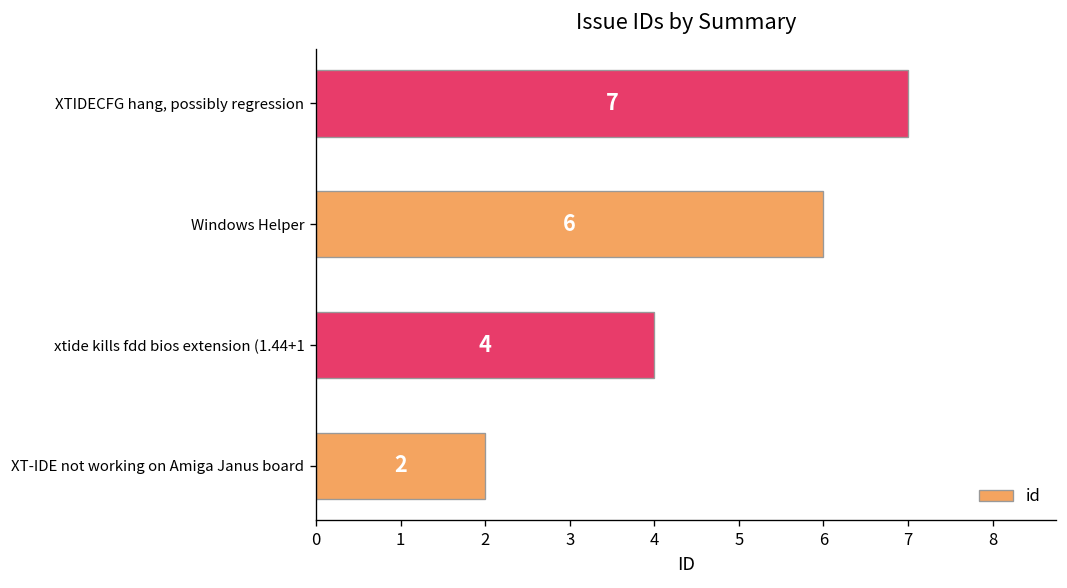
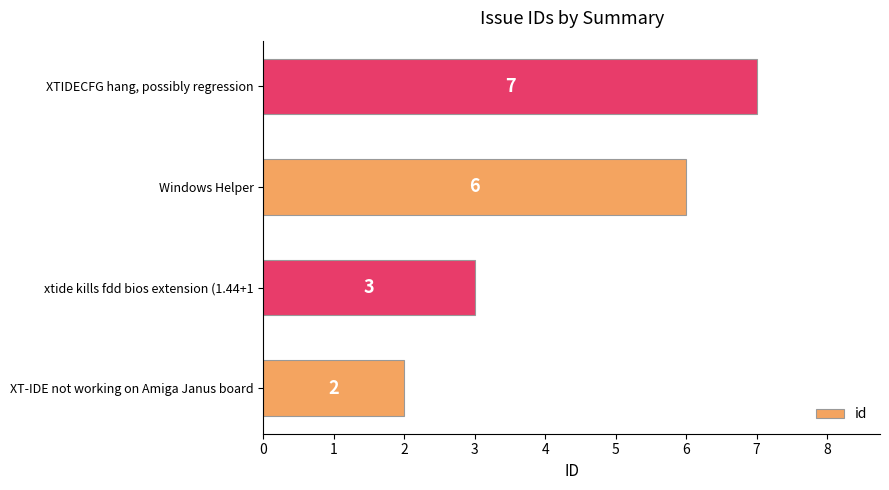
  {
    "XTIDECFG hang, possibly regression": 7,
    "Windows Helper": 6,
-   "xtide kills fdd bios extension (1.44+1": 4,
+   "xtide kills fdd bios extension (1.44+1": 3,
    "XT-IDE not working on Amiga Janus board": 2
  }
